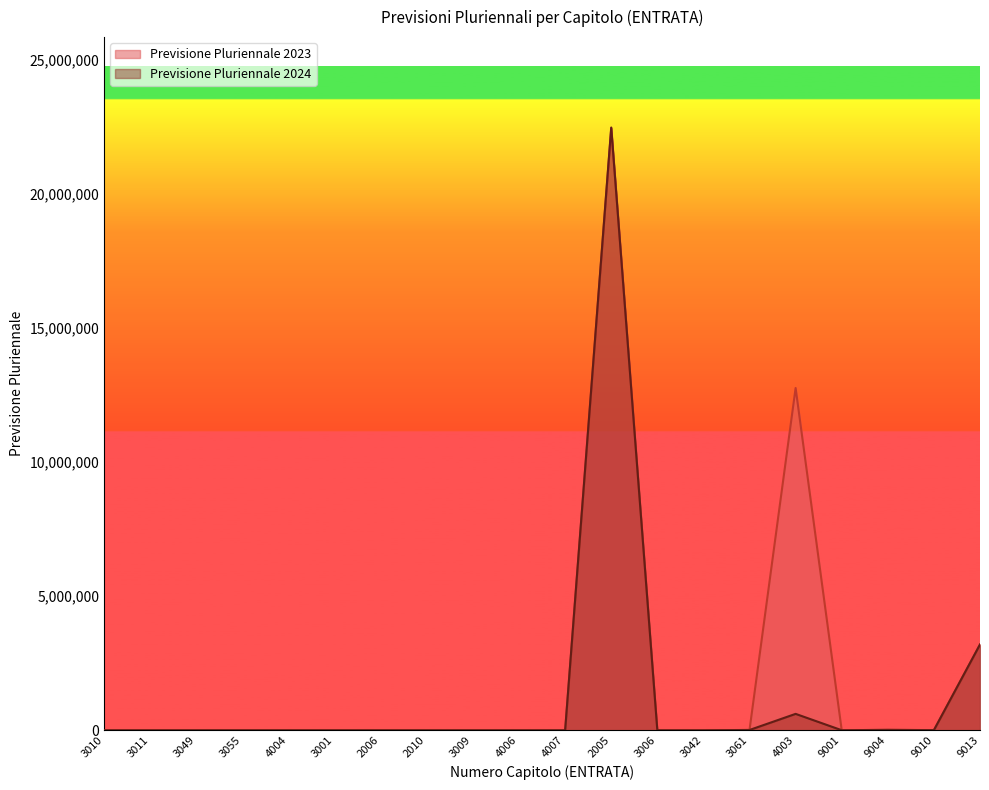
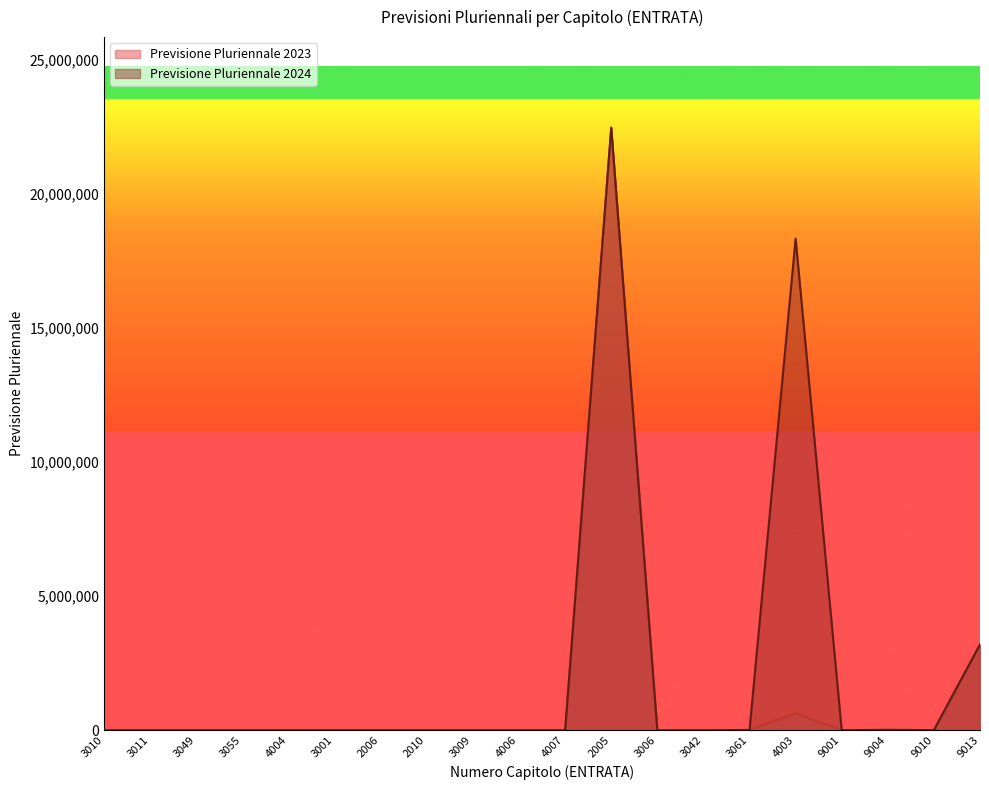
  {
    "Previsione Pluriennale 2023": {
-     "4003": "12,800,000"
+     "4003": "600,000"
    },
    "Previsione Pluriennale 2024": {
-     "4003": "600,000"
+     "4003": "18,300,000"
    }
  }
